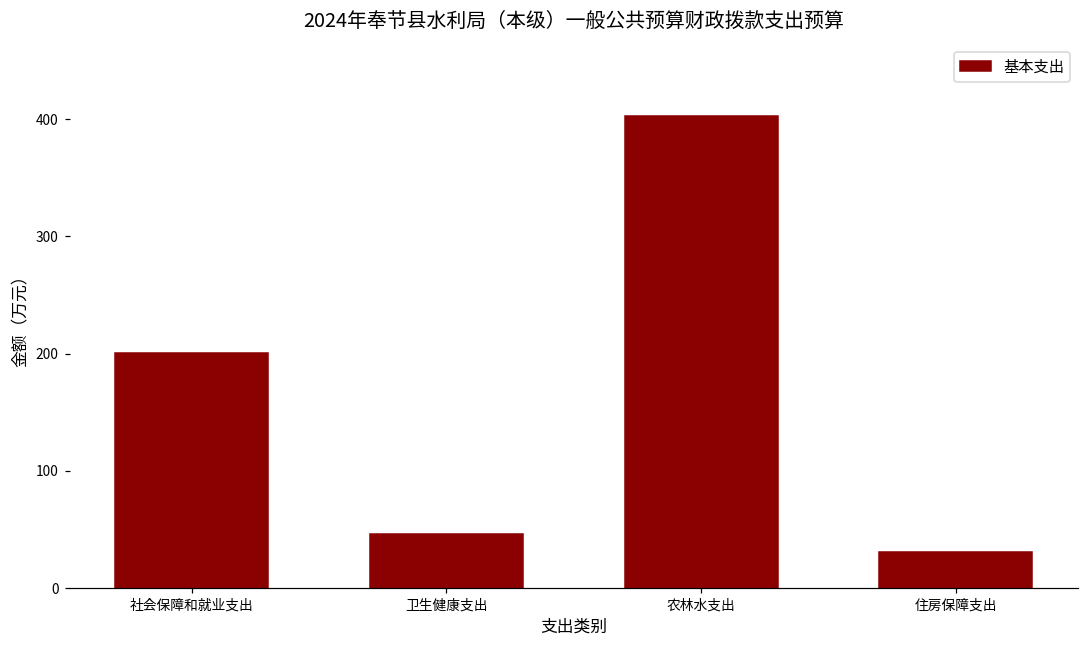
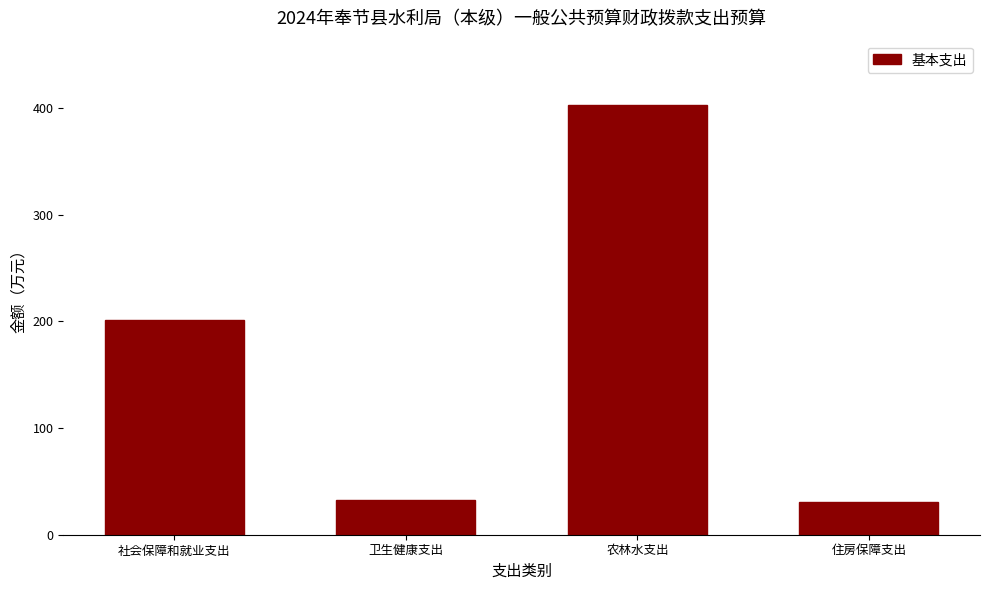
  {
    "社会保障和就业支出": 201,
-   "卫生健康支出": 46,
+   "卫生健康支出": 32,
    "农林水支出": 403,
    "住房保障支出": 31
  }
